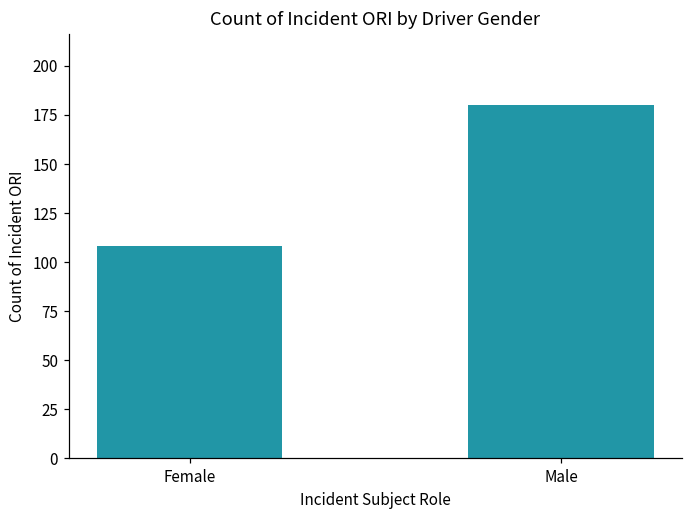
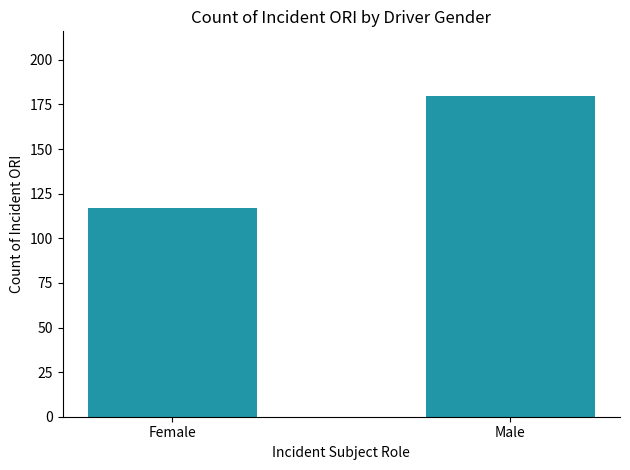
  {
-   "Female": 108,
+   "Female": 117,
    "Male": 180
  }
